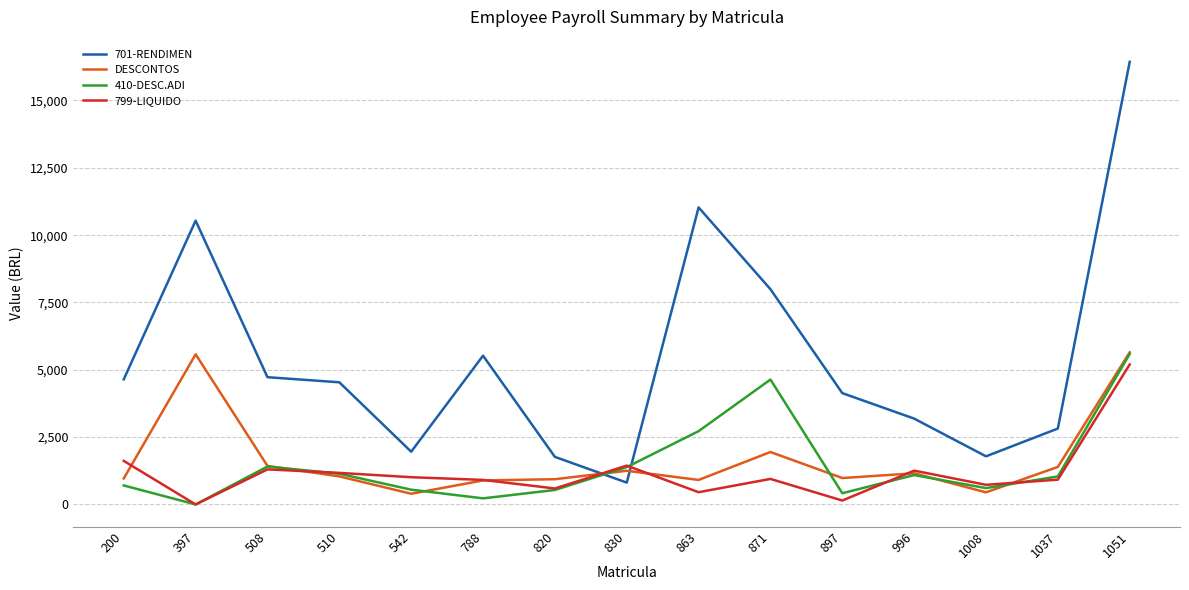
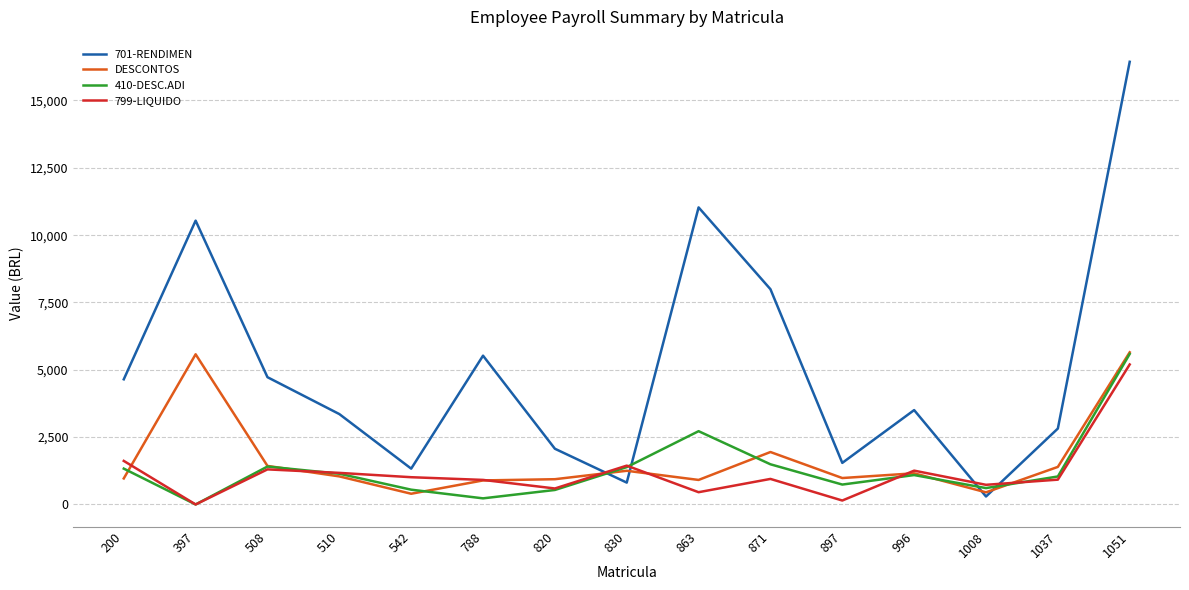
  {
    "701-RENDIMEN": {
      "200": "4,600",
      "397": "10,500",
      "508": "4,700",
-     "510": "4,500",
-     "542": "2,000",
+     "510": "3,400",
+     "542": "1,300",
      "788": "5,500",
-     "820": "1,800",
+     "820": "2,100",
      "830": "800",
      "863": "11,000",
      "871": "8,000",
-     "897": "4,100",
-     "996": "3,200",
-     "1008": "1,800",
+     "897": "1,500",
+     "996": "3,500",
+     "1008": "300",
      "1037": "2,800",
      "1051": "16,400"
    },
    "410-DESC.ADI": {
-     "200": "700",
+     "200": "1,300",
      "542": "500",
      "788": "200",
      "863": "2,700",
-     "871": "4,600",
-     "897": "400",
+     "871": "1,500",
+     "897": "700",
      "1008": "600",
      "1037": "1,000"
    }
  }
